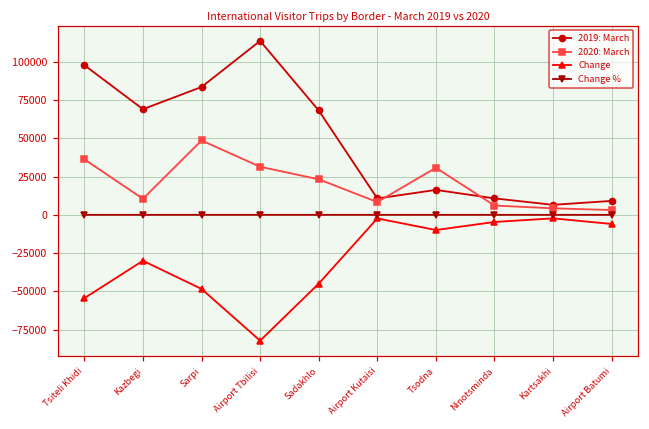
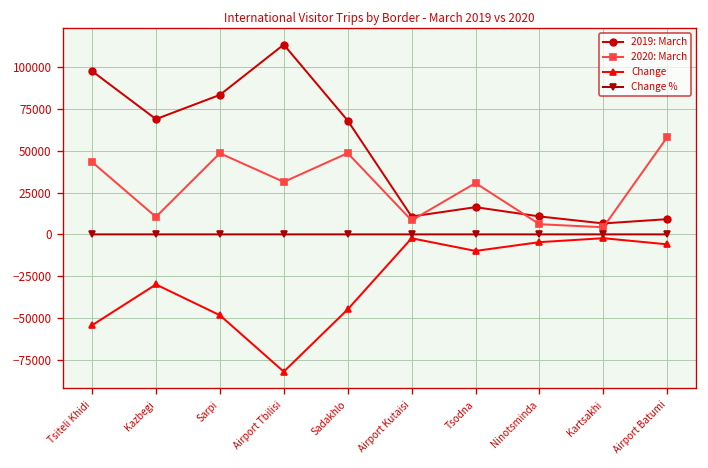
  {
    "2020: March": {
-     "Tsiteli Khidi": 36000,
+     "Tsiteli Khidi": 43000,
      "Kazbegi": 10000,
      "Sarpi": 49000,
      "Airport Tbilisi": 31000,
-     "Sadakhlo": 23000,
+     "Sadakhlo": 49000,
      "Airport Kutaisi": 8000,
      "Tsodna": 31000,
      "Ninotsminda": 6000,
      "Kartsakhi": 4000,
-     "Airport Batumi": 3000
+     "Airport Batumi": 58000
    }
  }
